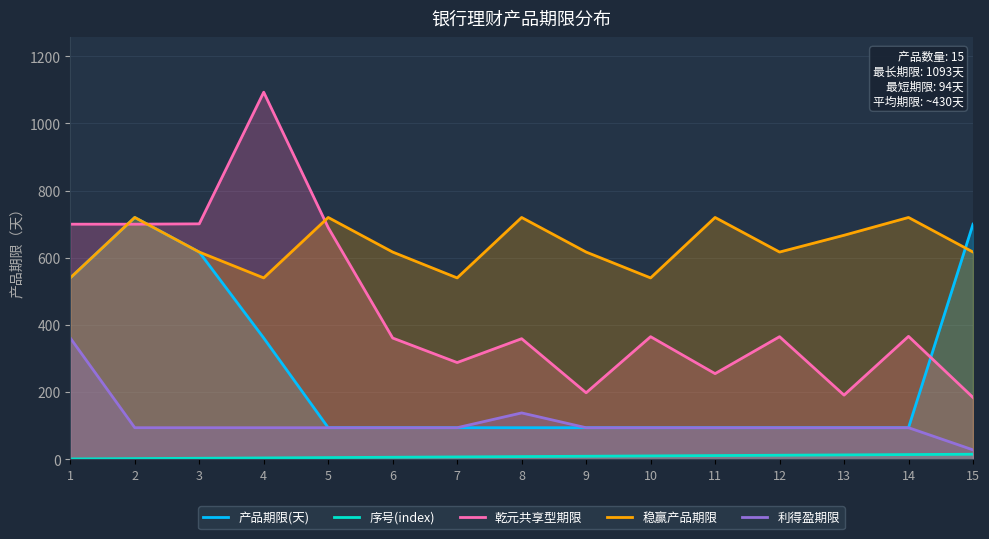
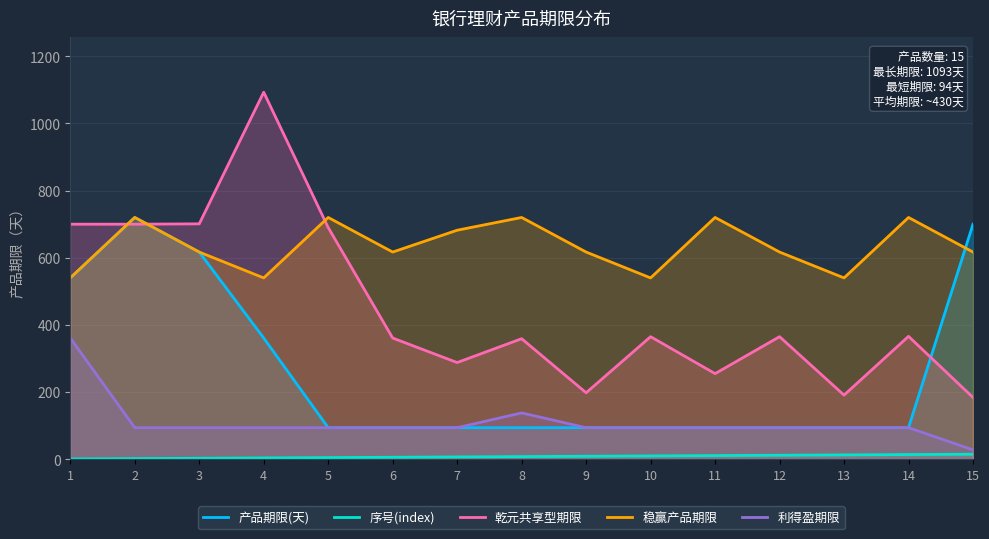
  {
    "产品期限(天)": {
      "4": 360,
      "8": 90,
      "15": 700
    },
    "序号(index)": {
      "1": 0,
      "2": 0,
      "3": 0,
      "4": 0,
      "5": 10,
      "6": 10,
      "7": 10,
      "8": 10,
      "9": 10,
      "10": 10,
      "11": 10,
      "12": 10,
      "13": 10,
      "14": 10,
      "15": 20
    },
    "乾元共享型期限": {
      "1": 700,
      "2": 700,
      "3": 700,
      "4": 1090,
      "5": 690,
      "6": 360,
      "7": 290,
      "8": 360,
      "9": 200,
      "10": 370,
      "11": 260,
      "12": 370,
      "13": 190,
      "14": 370,
      "15": 180
    },
    "稳赢产品期限": {
      "4": 540,
      "5": 720,
      "6": 620,
-     "7": 540,
+     "7": 680,
      "8": 720,
      "9": 620,
      "10": 540,
      "11": 720,
      "12": 620,
-     "13": 670,
+     "13": 540,
      "14": 720,
      "15": 620
    },
    "利得盈期限": {
      "1": 360,
      "2": 90,
      "3": 90,
      "4": 90,
      "8": 140,
      "15": 30
    }
  }
